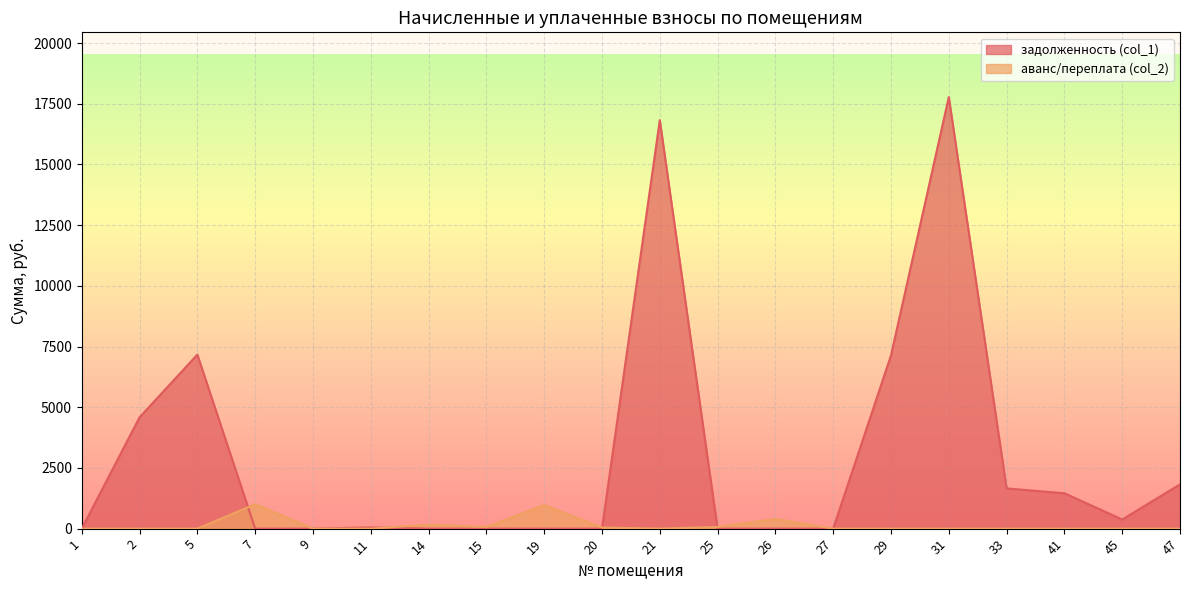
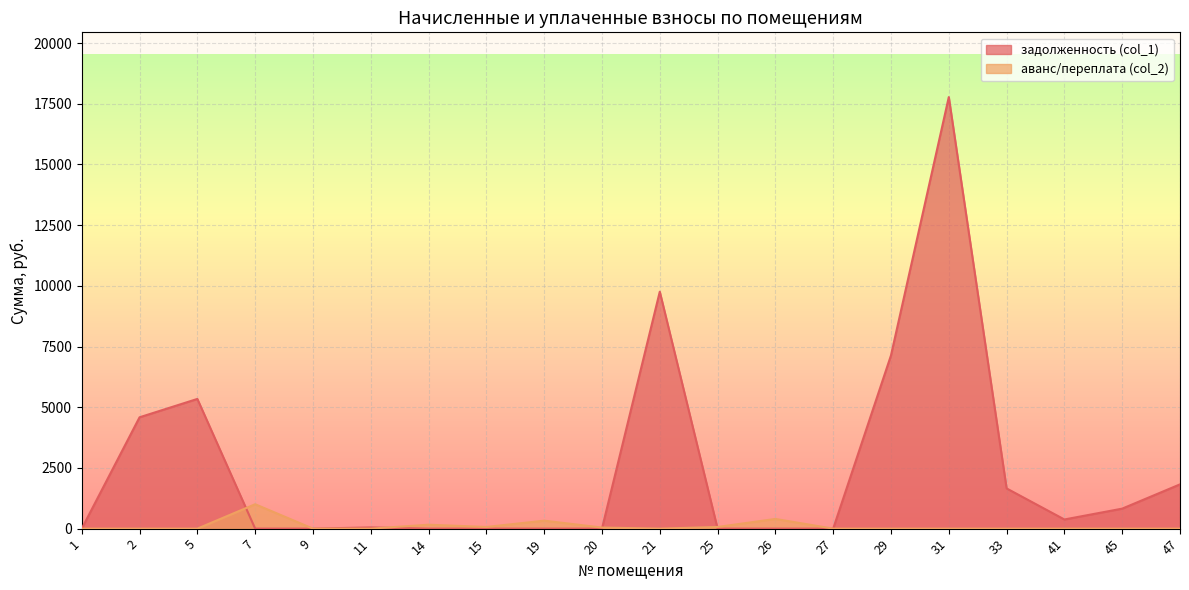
  {
    "задолженность (col_1)": {
      "2": 4600,
-     "5": 7200,
+     "5": 5300,
      "7": 0,
      "14": 0,
      "19": 0,
-     "21": 16800,
+     "21": 9800,
      "26": 0,
      "29": 7100,
      "31": 17800,
      "33": 1700,
-     "41": 1500,
-     "45": 400,
+     "41": 400,
+     "45": 800,
      "47": 1800
    },
    "аванс/переплата (col_2)": {
      "2": 0,
      "5": 0,
      "7": 1000,
      "14": 200,
-     "19": 1000,
+     "19": 300,
      "21": 0,
      "26": 400,
      "29": 0,
      "31": 0,
      "33": 0,
      "41": 0,
      "45": 0,
      "47": 0
    }
  }
